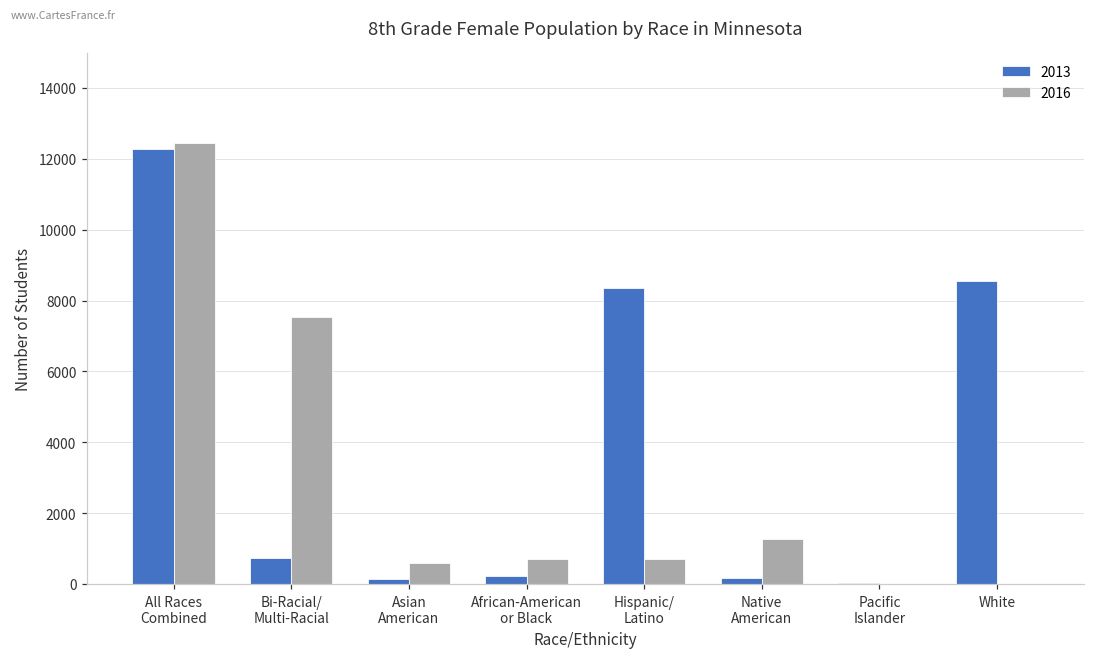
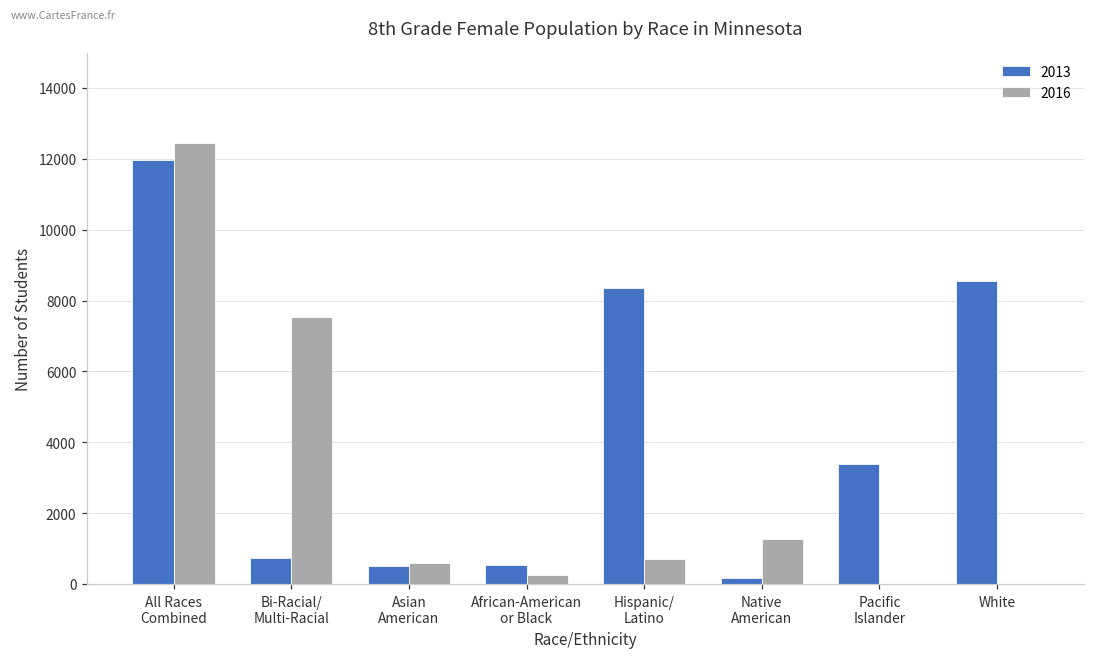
  {
    "2013": {
-     "All Races Combined": 12300,
+     "All Races Combined": 12000,
      "Bi-Racial/ Multi-Racial": 700,
-     "Asian American": 100,
-     "African-American or Black": 200,
+     "Asian American": 500,
+     "African-American or Black": 500,
      "Hispanic/ Latino": 8300,
      "Native American": 200,
-     "Pacific Islander": 0,
+     "Pacific Islander": 3400,
      "White": 8500
    },
    "2016": {
      "All Races Combined": 12400,
      "Bi-Racial/ Multi-Racial": 7500,
      "Asian American": 600,
-     "African-American or Black": 700,
+     "African-American or Black": 300,
      "Hispanic/ Latino": 700,
      "Native American": 1300,
      "Pacific Islander": 0,
      "White": 0
    }
  }
